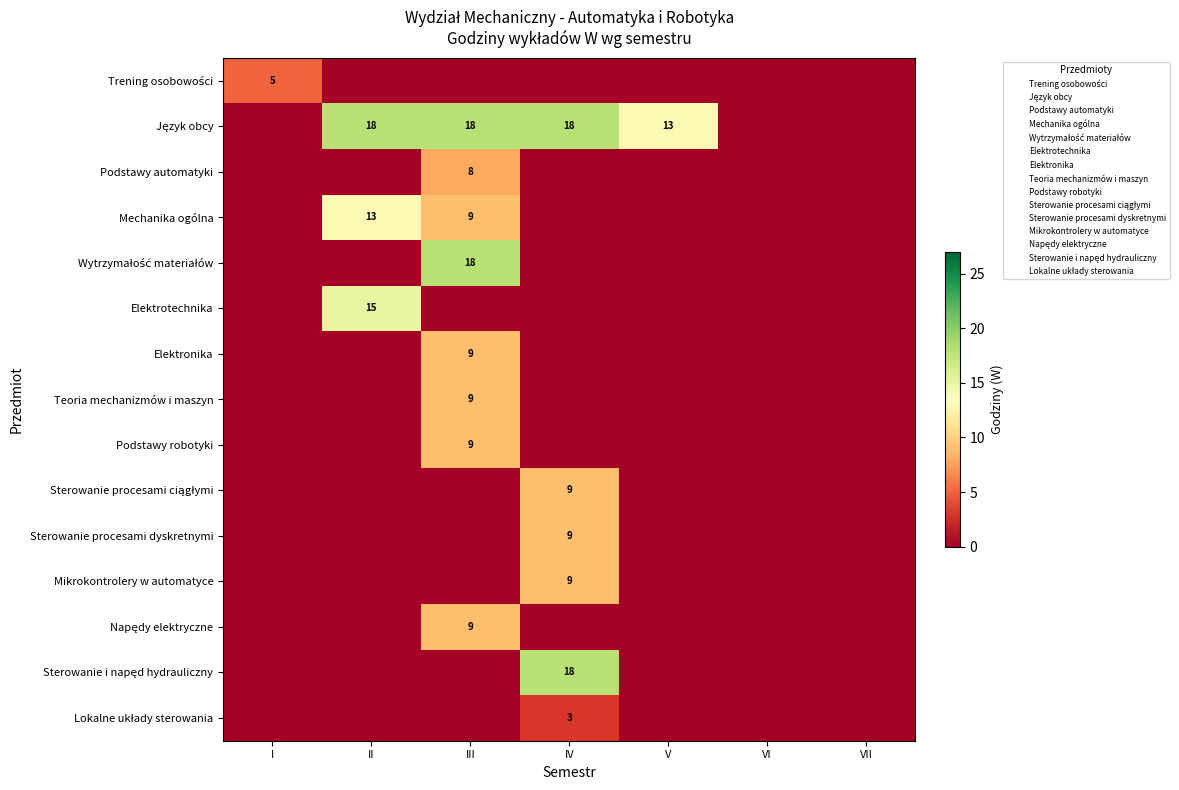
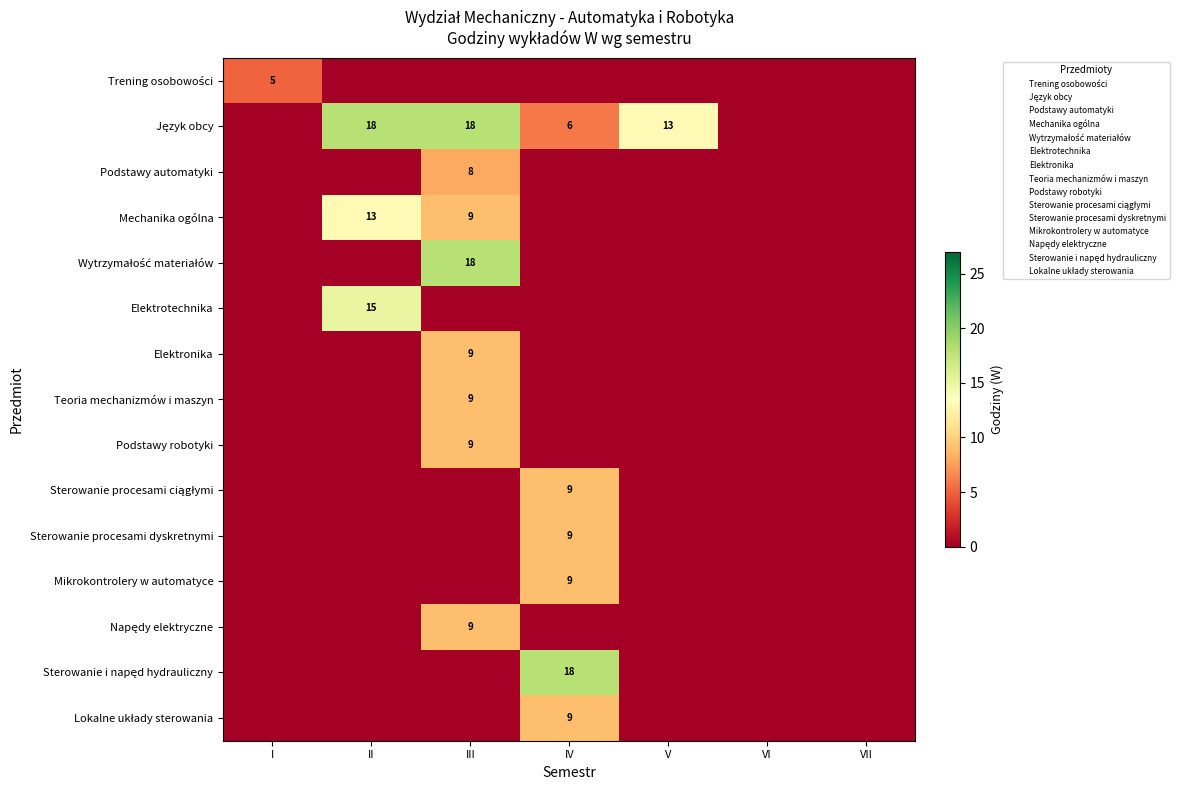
  {
    "Trening osobowości": {
      "I": 5
    },
    "Język obcy": {
      "II": 18,
      "III": 18,
-     "IV": 18,
+     "IV": 6,
      "V": 13
    },
    "Podstawy automatyki": {
      "III": 8
    },
    "Mechanika ogólna": {
      "II": 13,
      "III": 9
    },
    "Wytrzymałość materiałów": {
      "III": 18
    },
    "Elektrotechnika": {
      "II": 15
    },
    "Elektronika": {
      "III": 9
    },
    "Teoria mechanizmów i maszyn": {
      "III": 9
    },
    "Podstawy robotyki": {
      "III": 9
    },
    "Sterowanie procesami ciągłymi": {
      "IV": 9
    },
    "Sterowanie procesami dyskretnymi": {
      "IV": 9
    },
    "Mikrokontrolery w automatyce": {
      "IV": 9
    },
    "Napędy elektryczne": {
      "III": 9
    },
    "Sterowanie i napęd hydrauliczny": {
      "IV": 18
    },
    "Lokalne układy sterowania": {
-     "IV": 3
+     "IV": 9
    }
  }
